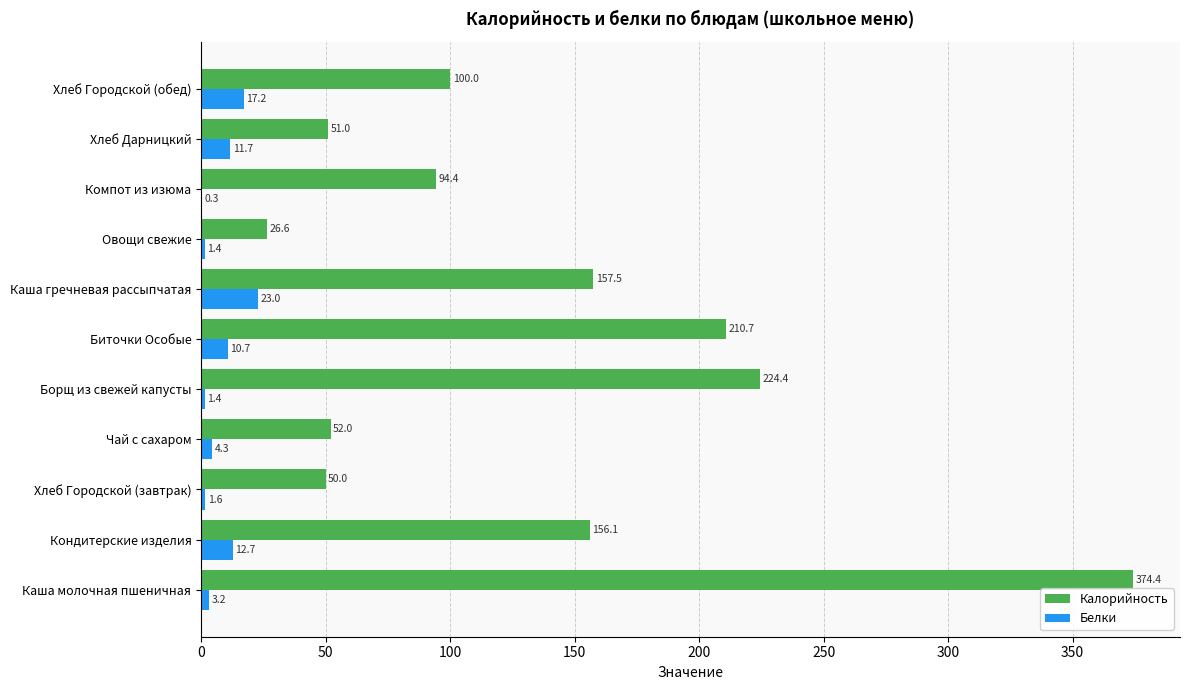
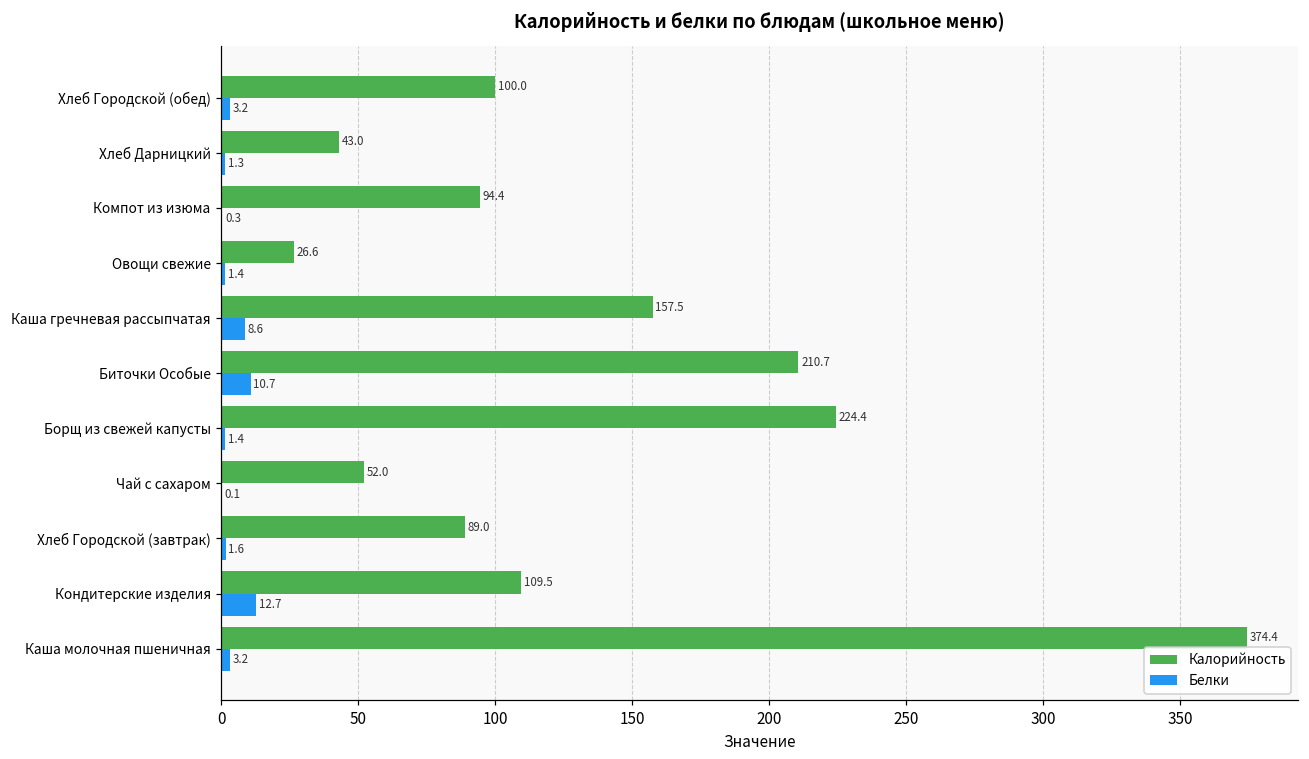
  {
    "Калорийность": {
      "Хлеб Городской (обед)": 100.0,
-     "Хлеб Дарницкий": 51.0,
+     "Хлеб Дарницкий": 43.0,
      "Компот из изюма": 94.4,
      "Овощи свежие": 26.6,
      "Каша гречневая рассыпчатая": 157.5,
      "Биточки Особые": 210.7,
      "Борщ из свежей капусты": 224.4,
      "Чай с сахаром": 52.0,
-     "Хлеб Городской (завтрак)": 50.0,
-     "Кондитерские изделия": 156.1,
+     "Хлеб Городской (завтрак)": 89.0,
+     "Кондитерские изделия": 109.5,
      "Каша молочная пшеничная": 374.4
    },
    "Белки": {
-     "Хлеб Городской (обед)": 17.2,
-     "Хлеб Дарницкий": 11.7,
+     "Хлеб Городской (обед)": 3.2,
+     "Хлеб Дарницкий": 1.3,
      "Компот из изюма": 0.3,
      "Овощи свежие": 1.4,
-     "Каша гречневая рассыпчатая": 23.0,
+     "Каша гречневая рассыпчатая": 8.6,
      "Биточки Особые": 10.7,
      "Борщ из свежей капусты": 1.4,
-     "Чай с сахаром": 4.3,
+     "Чай с сахаром": 0.1,
      "Хлеб Городской (завтрак)": 1.6,
      "Кондитерские изделия": 12.7,
      "Каша молочная пшеничная": 3.2
    }
  }
